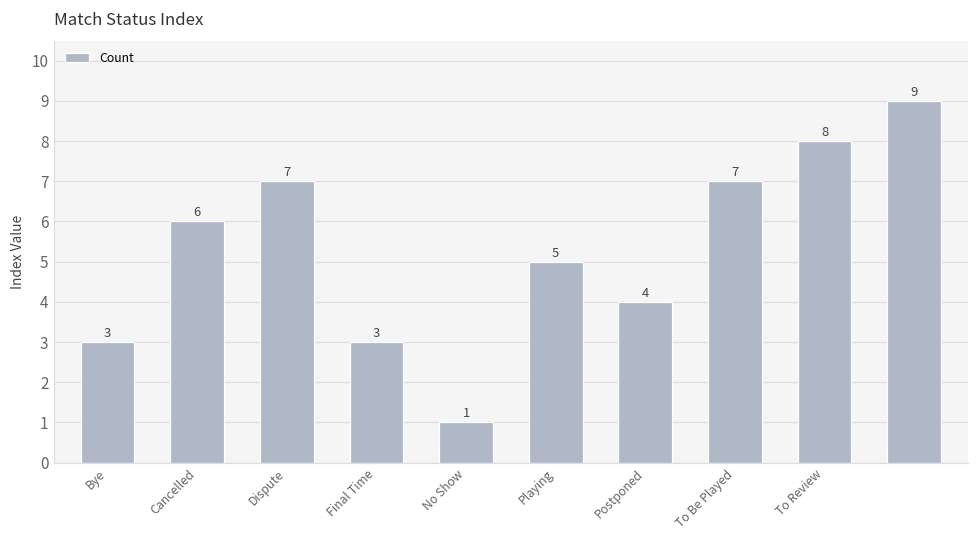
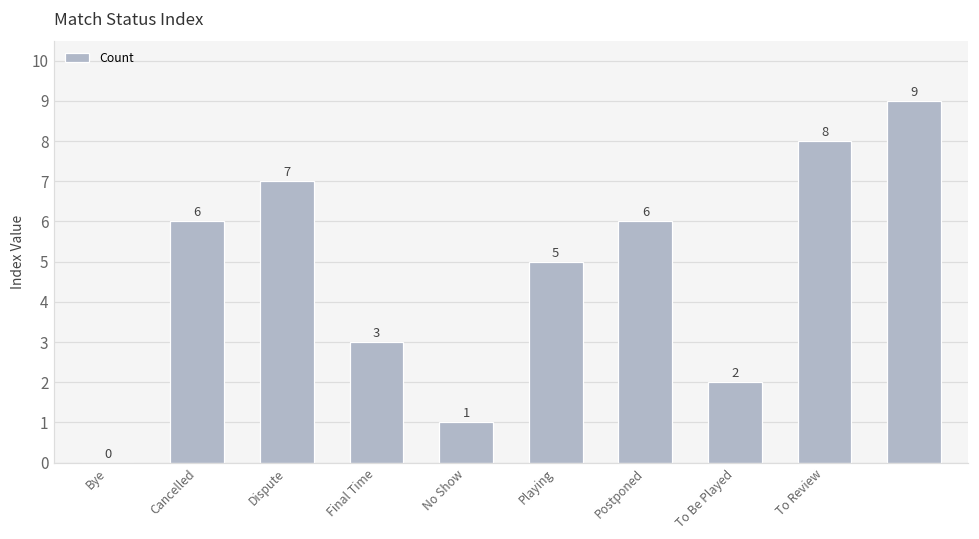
  {
-   "Bye": 3,
+   "Bye": 0,
    "Cancelled": 6,
    "Dispute": 7,
    "Final Time": 3,
    "No Show": 1,
    "Playing": 5,
-   "Postponed": 4,
-   "To Be Played": 7,
+   "Postponed": 6,
+   "To Be Played": 2,
    "To Review": 8
  }
